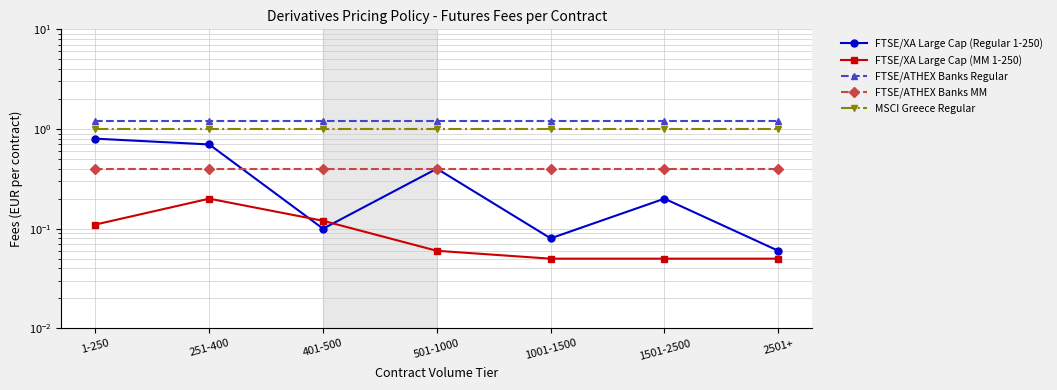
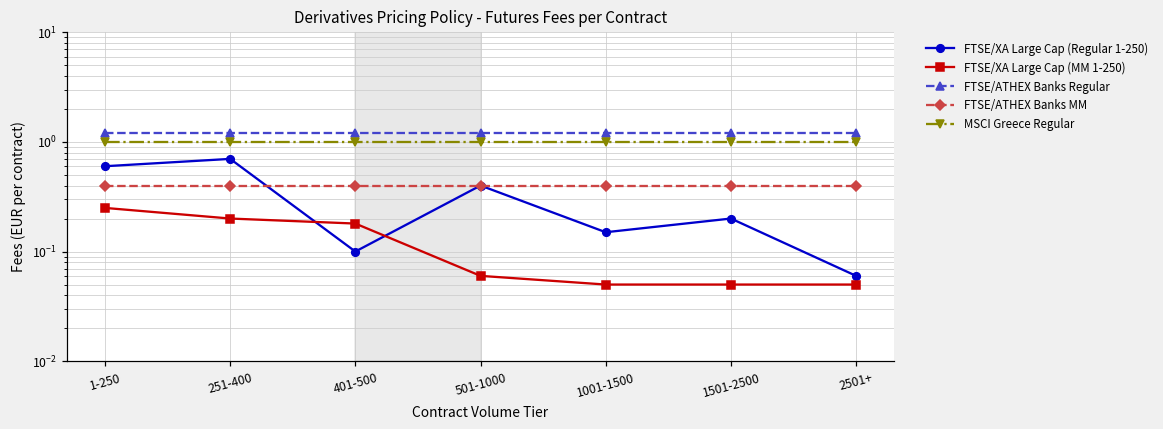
  {
    "FTSE/XA Large Cap (Regular 1-250)": {
-     "1-250": 0.8,
+     "1-250": 0.6,
      "251-400": 0.7,
      "401-500": 0.10,
-     "1001-1500": 0.08,
+     "1001-1500": 0.15,
      "1501-2500": 0.20,
      "2501+": 0.06
    },
    "FTSE/XA Large Cap (MM 1-250)": {
-     "1-250": 0.11,
+     "1-250": 0.25,
      "251-400": 0.20,
-     "401-500": 0.12,
+     "401-500": 0.18,
      "501-1000": 0.06,
      "1001-1500": 0.05,
      "1501-2500": 0.05,
      "2501+": 0.05
    },
    "FTSE/ATHEX Banks Regular": {
      "1-250": 1.2,
      "251-400": 1.2,
      "401-500": 1.2,
      "501-1000": 1.2,
      "1001-1500": 1.2,
      "1501-2500": 1.2,
      "2501+": 1.2
    },
    "FTSE/ATHEX Banks MM": {
      "1-250": 0.40,
      "251-400": 0.40,
      "401-500": 0.40,
      "1001-1500": 0.40,
      "1501-2500": 0.40,
      "2501+": 0.40
    },
    "MSCI Greece Regular": {
      "1-250": 1.0,
      "251-400": 1.0,
      "401-500": 1.0,
      "501-1000": 1.0,
      "1001-1500": 1.0,
      "1501-2500": 1.0,
      "2501+": 1.0
    }
  }
